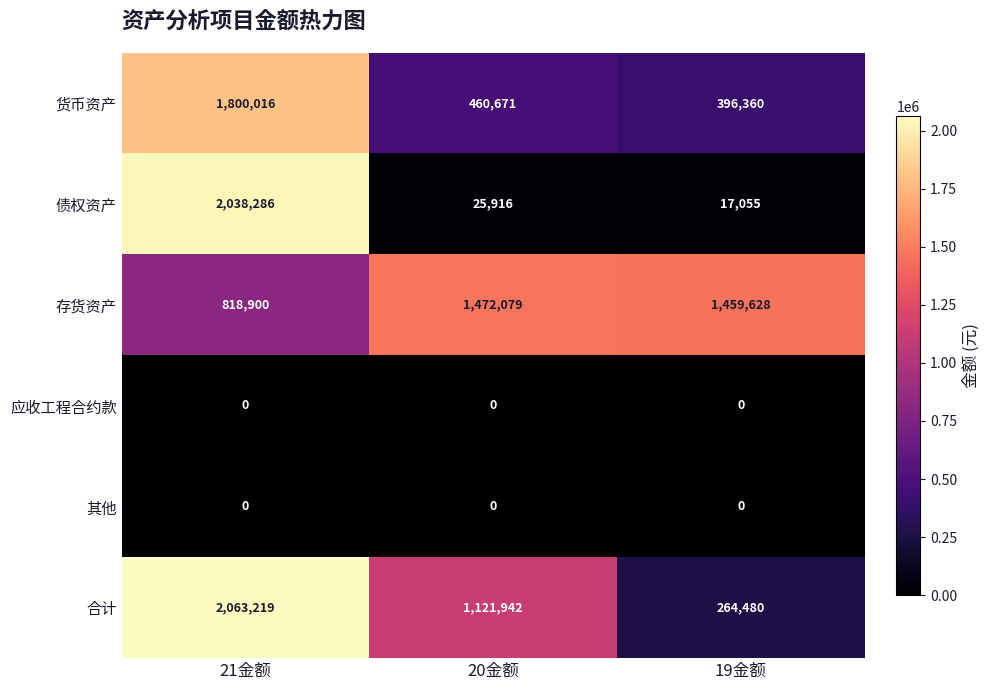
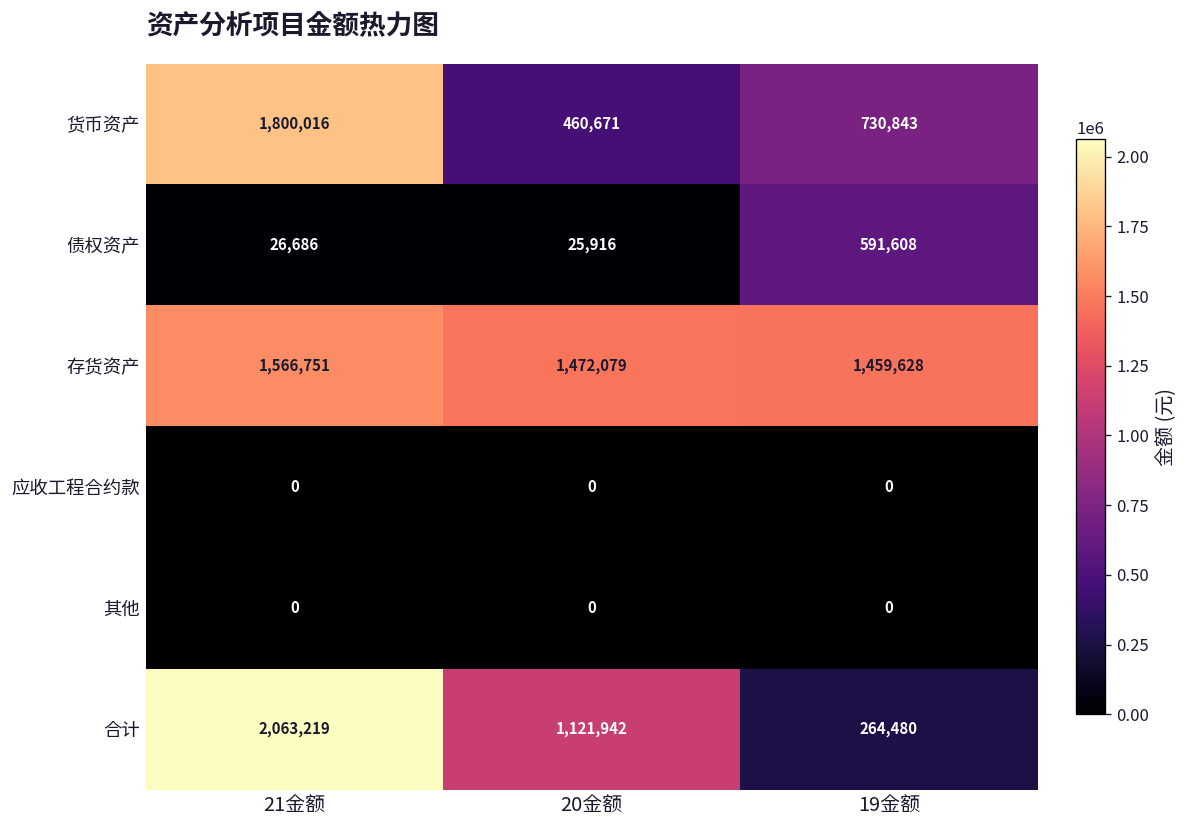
  {
    "货币资产": {
      "21金额": "1,800,016",
      "20金额": "460,671",
-     "19金额": "396,360"
+     "19金额": "730,843"
    },
    "债权资产": {
-     "21金额": "2,038,286",
+     "21金额": "26,686",
      "20金额": "25,916",
-     "19金额": "17,055"
+     "19金额": "591,608"
    },
    "存货资产": {
-     "21金额": "818,900",
+     "21金额": "1,566,751",
      "20金额": "1,472,079",
      "19金额": "1,459,628"
    },
    "应收工程合约款": {
      "21金额": "0",
      "20金额": "0",
      "19金额": "0"
    },
    "其他": {
      "21金额": "0",
      "20金额": "0",
      "19金额": "0"
    },
    "合计": {
      "21金额": "2,063,219",
      "20金额": "1,121,942",
      "19金额": "264,480"
    }
  }
